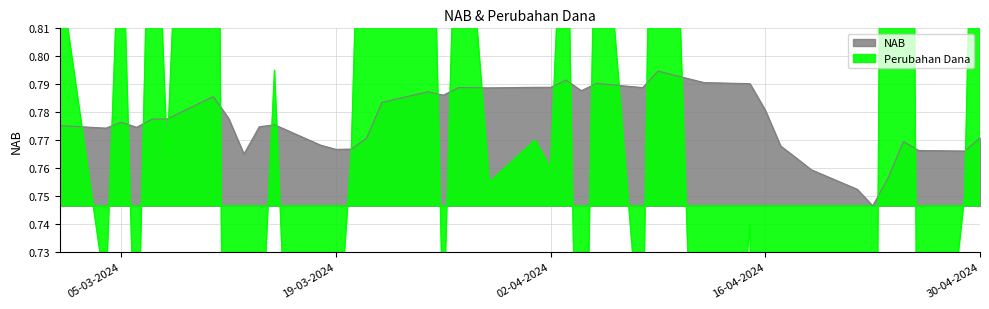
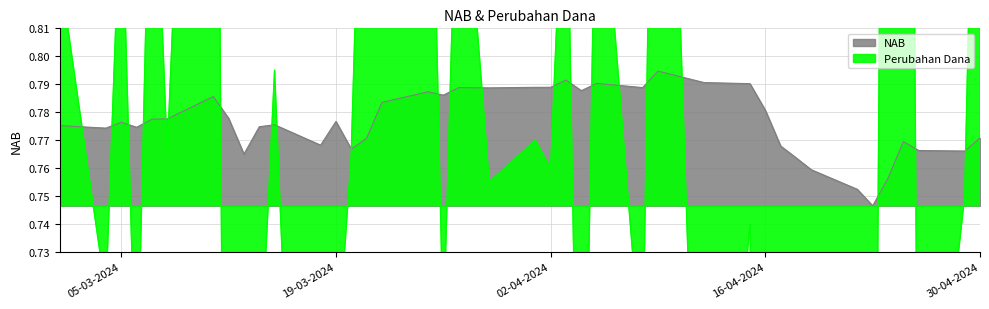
  {
    "NAB": {
      "05-03-2024": 0.776,
-     "19-03-2024": 0.767,
+     "19-03-2024": 0.777,
      "02-04-2024": 0.789,
      "16-04-2024": 0.781,
      "30-04-2024": 0.771
    }
  }
